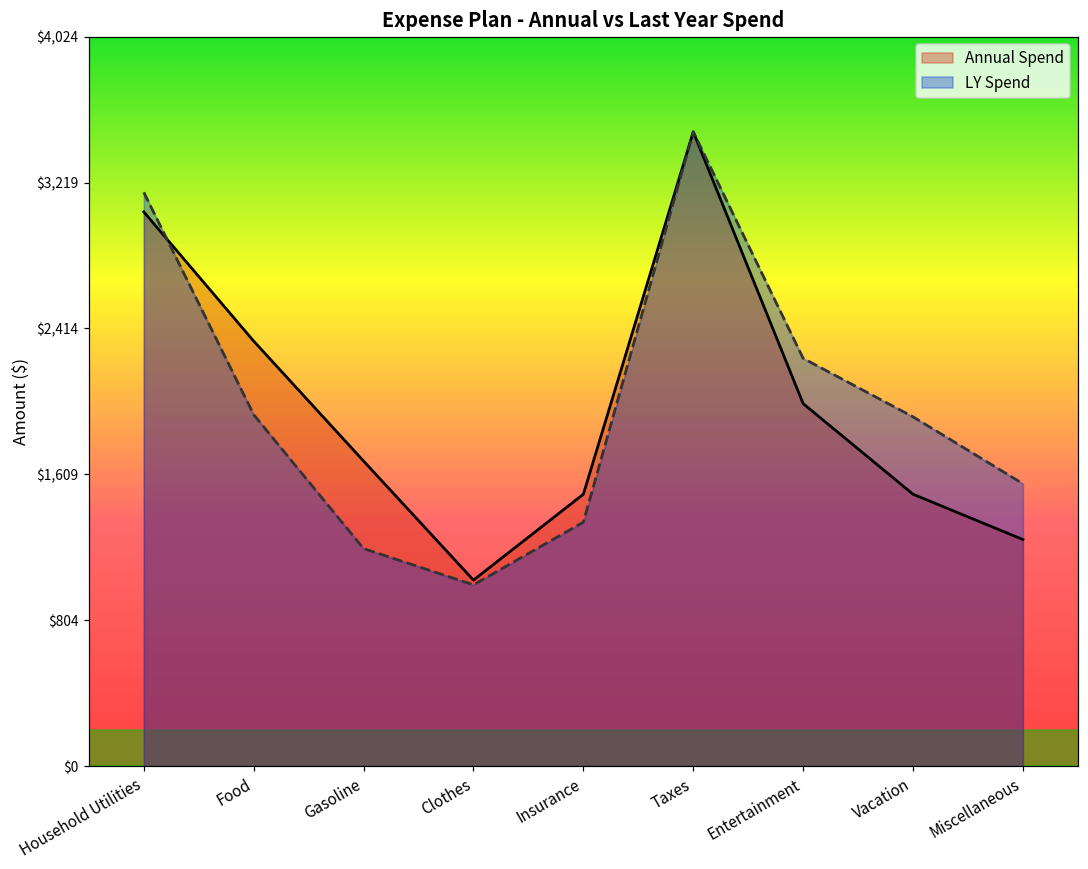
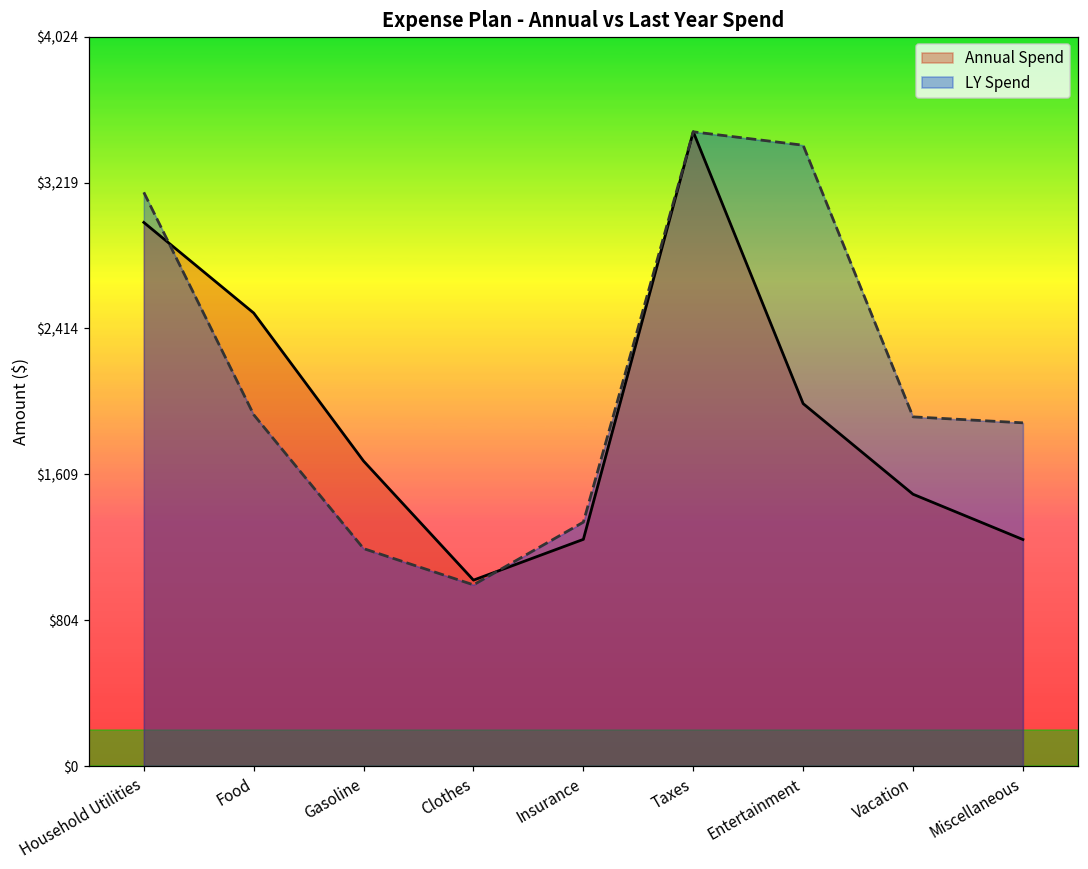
  {
    "Annual Spend": {
-     "Household Utilities": "$3,060",
-     "Food": "$2,340",
+     "Household Utilities": "$3,000",
+     "Food": "$2,500",
      "Gasoline": "$1,680",
      "Clothes": "$1,030",
-     "Insurance": "$1,500",
+     "Insurance": "$1,250",
      "Entertainment": "$2,000",
      "Vacation": "$1,500",
      "Miscellaneous": "$1,250"
    },
    "LY Spend": {
      "Household Utilities": "$3,170",
      "Food": "$1,940",
      "Gasoline": "$1,200",
      "Clothes": "$1,000",
      "Insurance": "$1,350",
-     "Entertainment": "$2,250",
+     "Entertainment": "$3,430",
      "Vacation": "$1,930",
-     "Miscellaneous": "$1,560"
+     "Miscellaneous": "$1,890"
    }
  }
